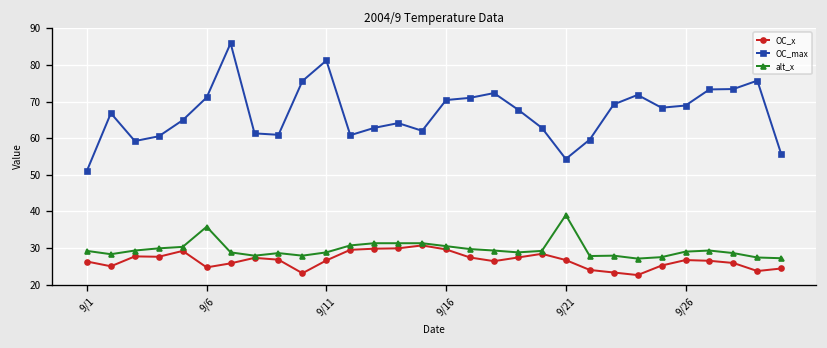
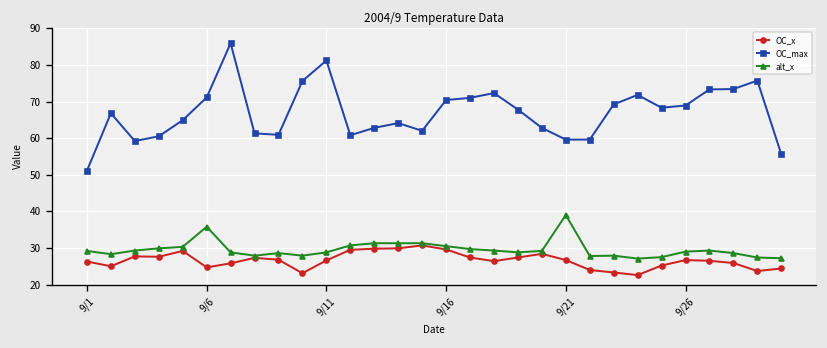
  {
    "OC_x": {
      "9/1": 26,
      "9/6": 25,
      "9/11": 27,
      "9/16": 30,
      "9/21": 27,
      "9/26": 27
    },
    "OC_max": {
      "9/1": 51,
      "9/6": 71,
      "9/11": 81,
      "9/16": 70,
-     "9/21": 54,
+     "9/21": 60,
      "9/26": 69
    },
    "alt_x": {
      "9/1": 29,
      "9/6": 36,
      "9/11": 29,
      "9/16": 31,
      "9/21": 39,
      "9/26": 29
    }
  }
